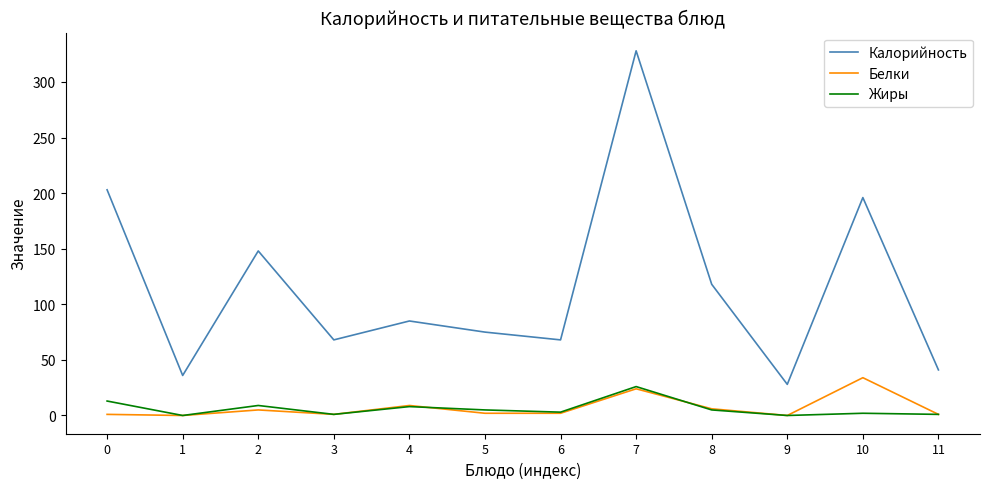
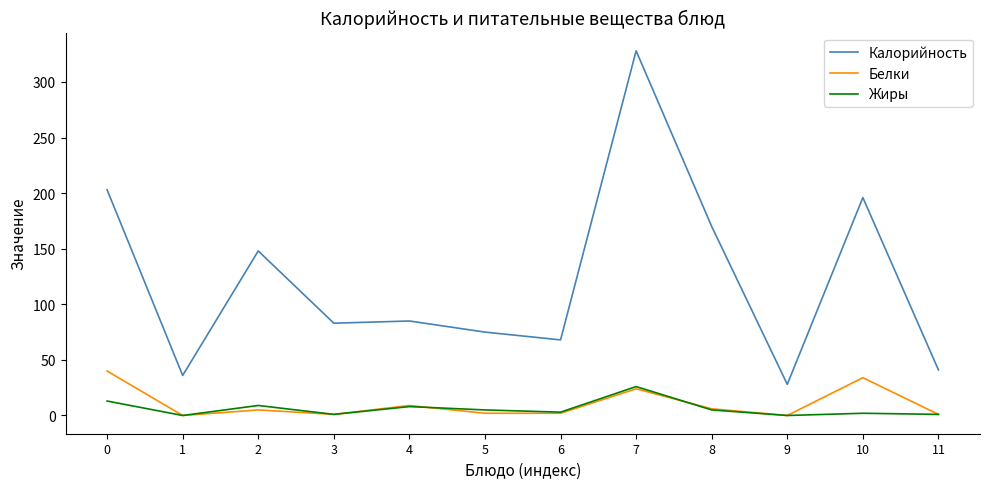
  {
    "Калорийность": {
      "0": 203,
      "1": 36,
      "2": 148,
-     "3": 68,
+     "3": 83,
      "4": 85,
      "5": 75,
      "6": 68,
      "7": 328,
-     "8": 118,
+     "8": 170,
      "9": 28,
      "10": 196,
      "11": 41
    },
    "Белки": {
-     "0": 1,
+     "0": 40,
      "2": 5,
      "5": 2,
      "10": 34
    },
    "Жиры": {
      "0": 13,
      "2": 9,
      "5": 5,
      "10": 2
    }
  }
